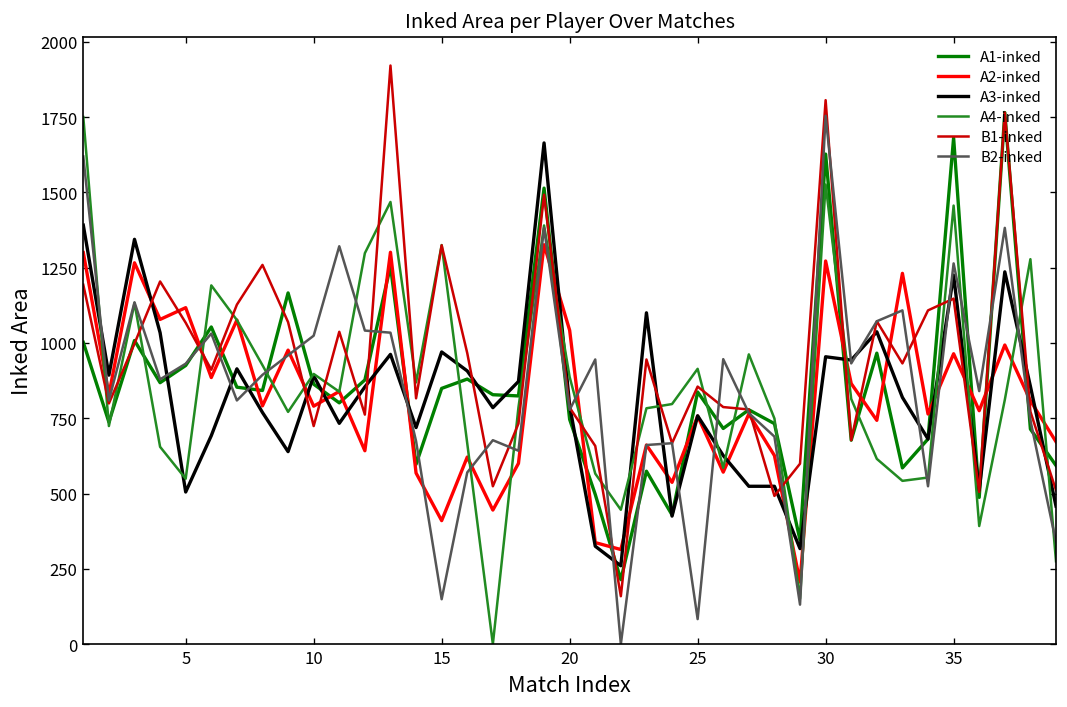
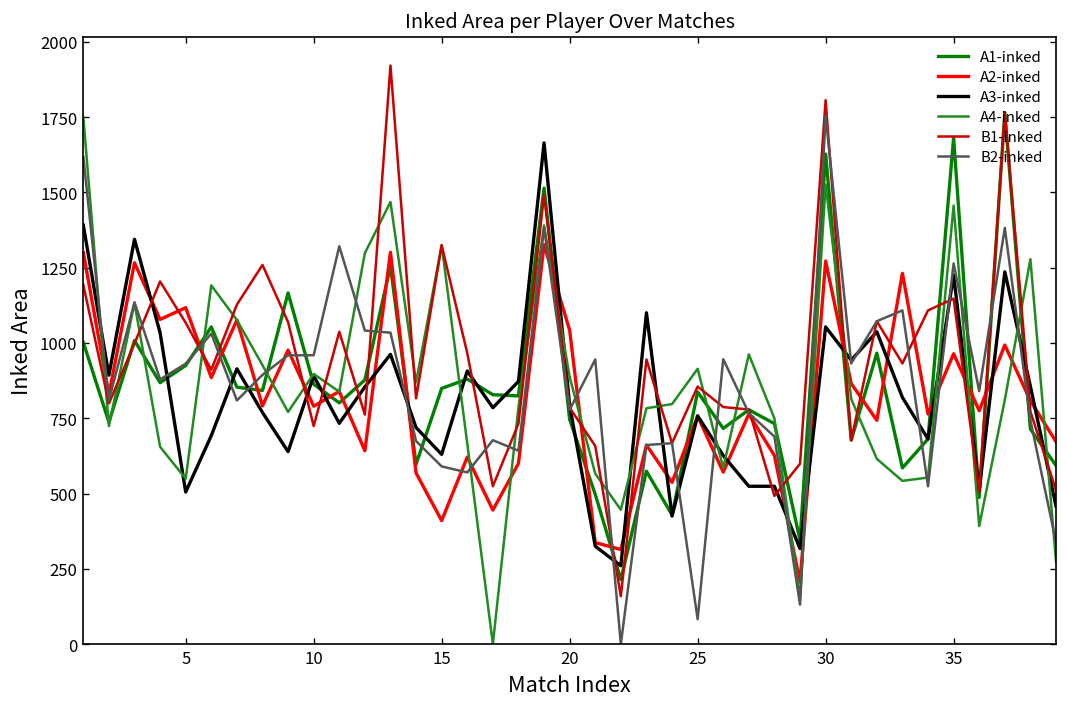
  {
    "A3-inked": {
      "5": 510,
-     "15": 970,
-     "30": 950,
+     "15": 630,
+     "30": 1050,
      "35": 1230
    },
    "B2-inked": {
-     "10": 1020,
-     "15": 150,
+     "10": 960,
+     "15": 590,
      "25": 80,
      "30": 1750,
      "35": 1260
    }
  }
